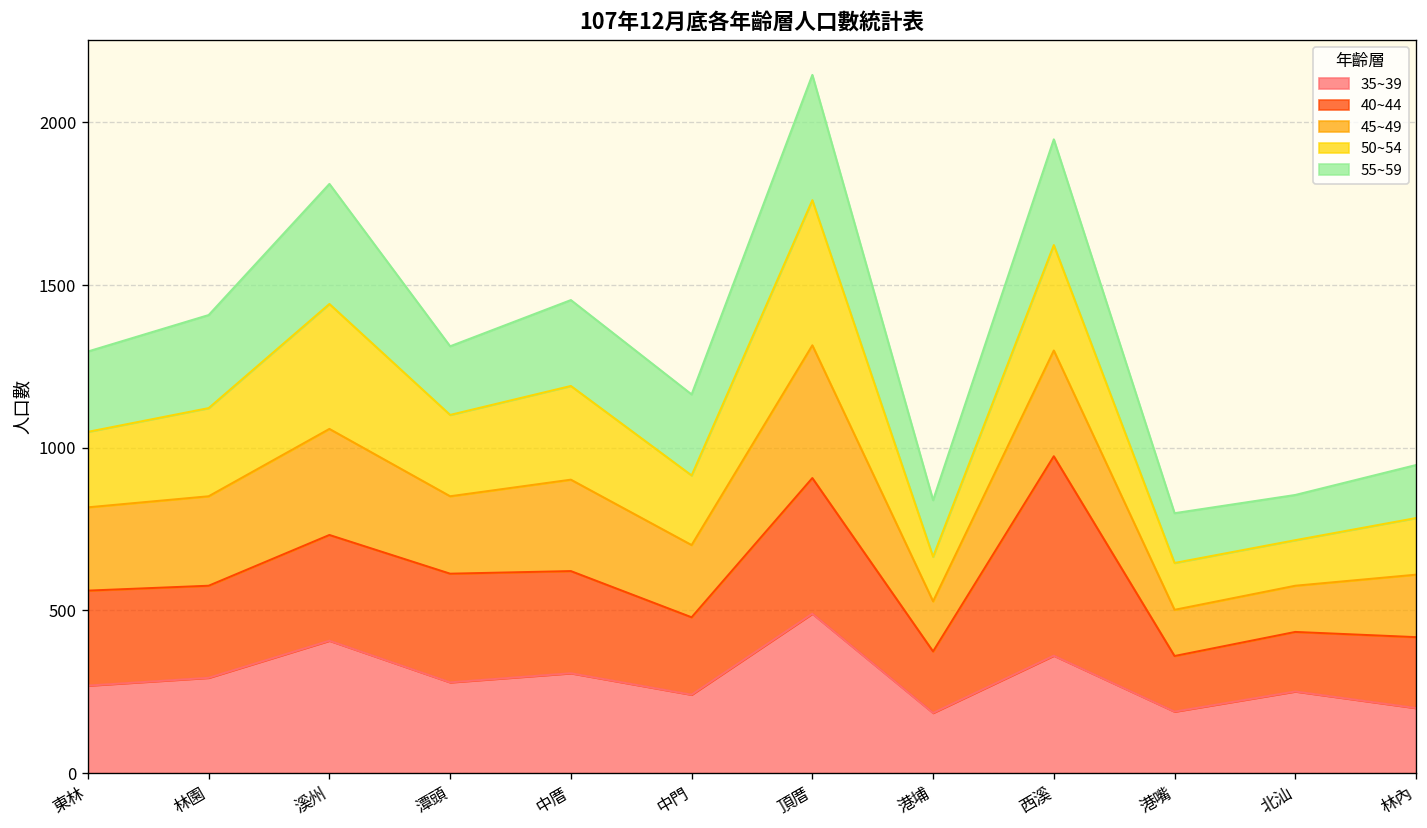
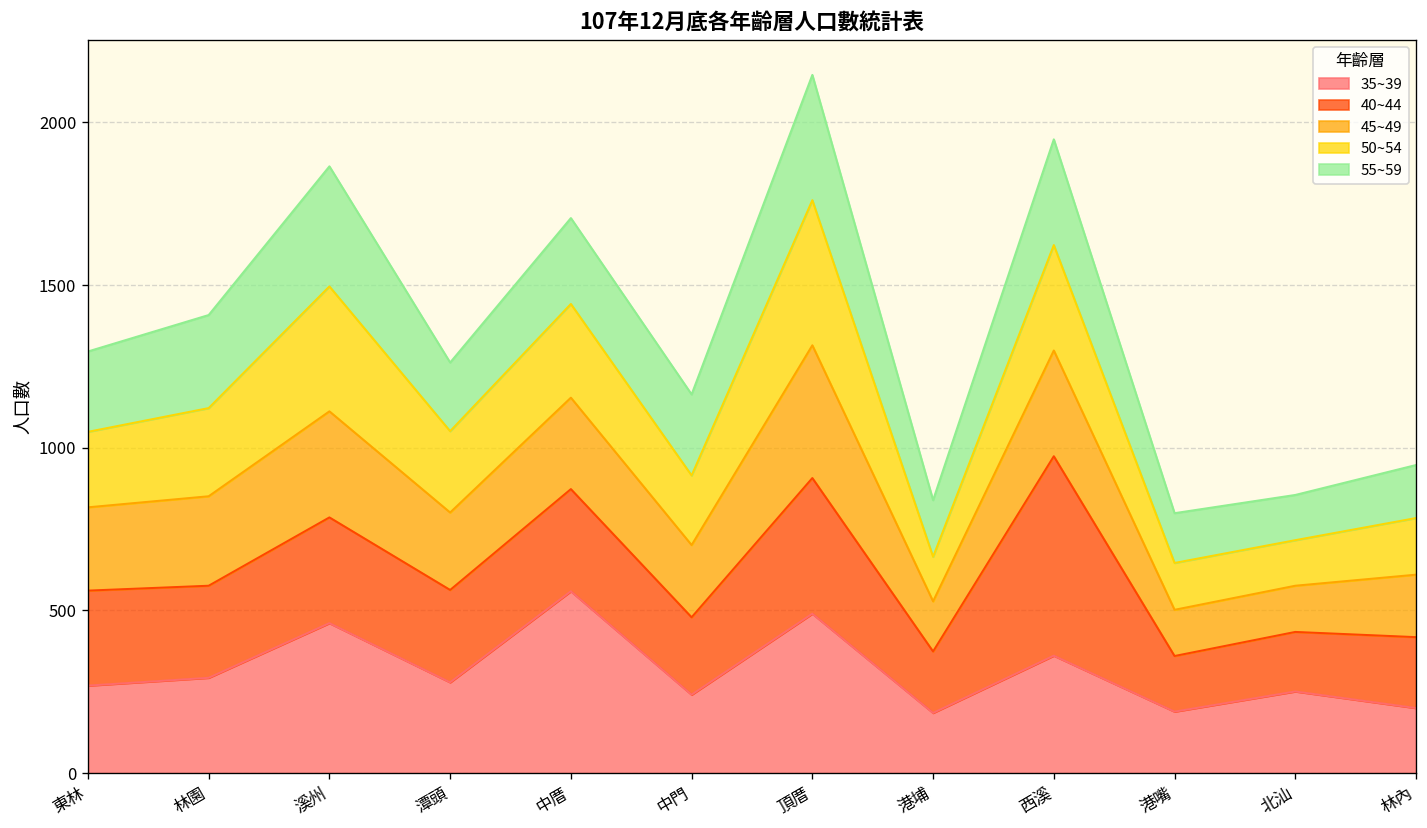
  {
    "35~39": {
      "東林": 270,
      "林園": 290,
-     "溪州": 410,
+     "溪州": 460,
      "潭頭": 280,
-     "中厝": 310,
+     "中厝": 560,
      "中門": 240,
      "頂厝": 490,
      "港埔": 190,
      "西溪": 360,
      "港嘴": 190,
      "北汕": 250,
      "林內": 200
    },
    "40~44": {
      "東林": 290,
      "林園": 280,
      "溪州": 330,
-     "潭頭": 330,
+     "潭頭": 280,
      "中厝": 310,
      "中門": 240,
      "頂厝": 420,
      "港埔": 190,
      "西溪": 610,
      "港嘴": 170,
      "北汕": 180,
      "林內": 220
    },
    "55~59": {
      "東林": 250,
      "林園": 290,
      "溪州": 370,
      "潭頭": 210,
      "中厝": 260,
      "中門": 250,
      "頂厝": 390,
      "港埔": 170,
      "西溪": 330,
      "港嘴": 150,
      "北汕": 140,
      "林內": 160
    }
  }
